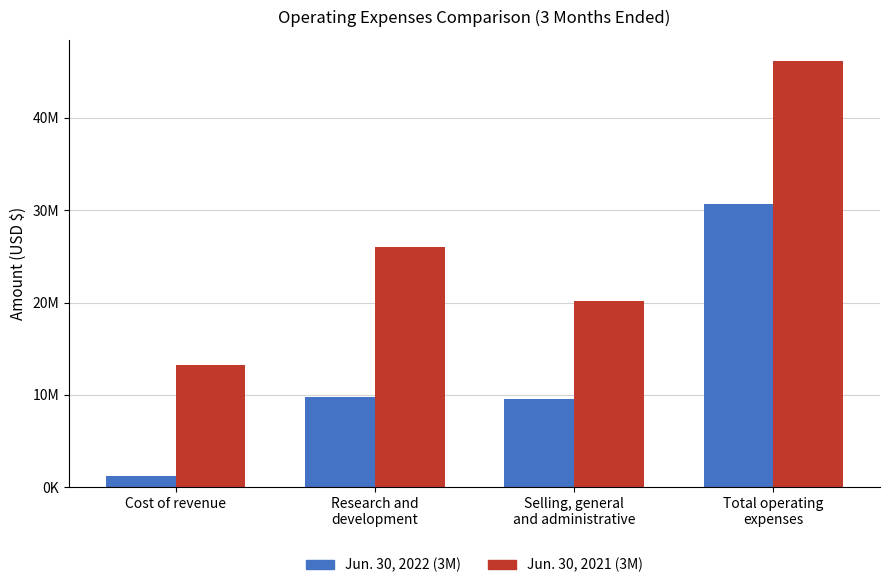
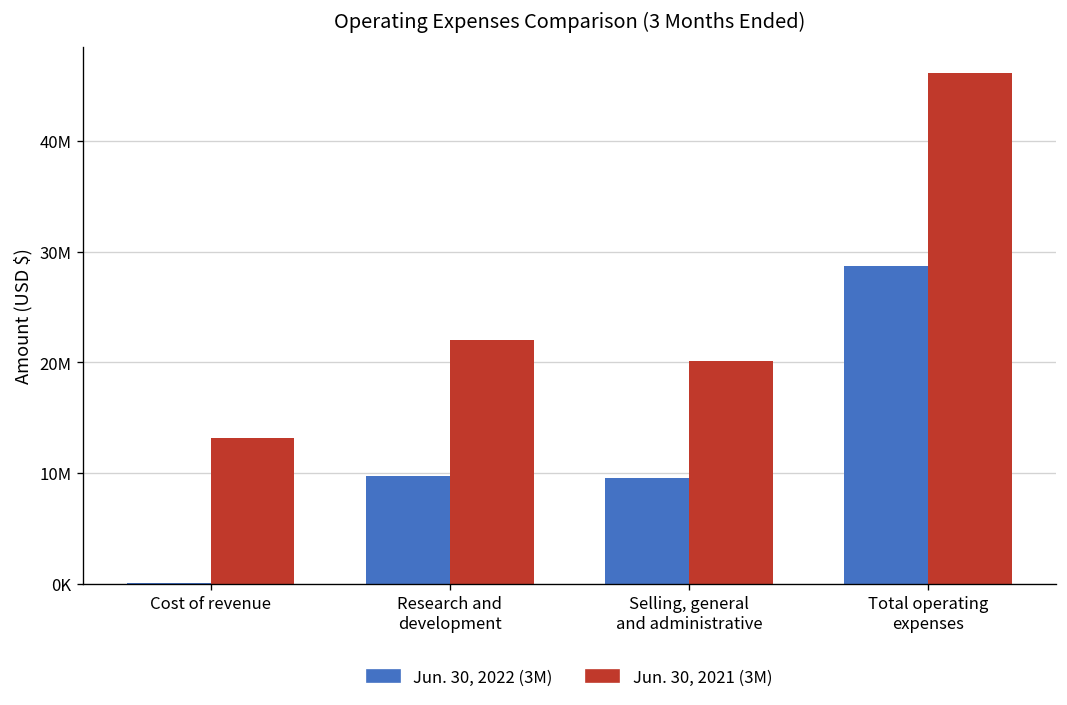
  {
    "Jun. 30, 2022 (3M)": {
-     "Cost of revenue": 1000000,
+     "Cost of revenue": 0,
      "Research and development": 10000000,
      "Selling, general and administrative": 10000000,
-     "Total operating expenses": 31000000
+     "Total operating expenses": 29000000
    },
    "Jun. 30, 2021 (3M)": {
      "Cost of revenue": 13000000,
-     "Research and development": 26000000,
+     "Research and development": 22000000,
      "Selling, general and administrative": 20000000,
      "Total operating expenses": 46000000
    }
  }
